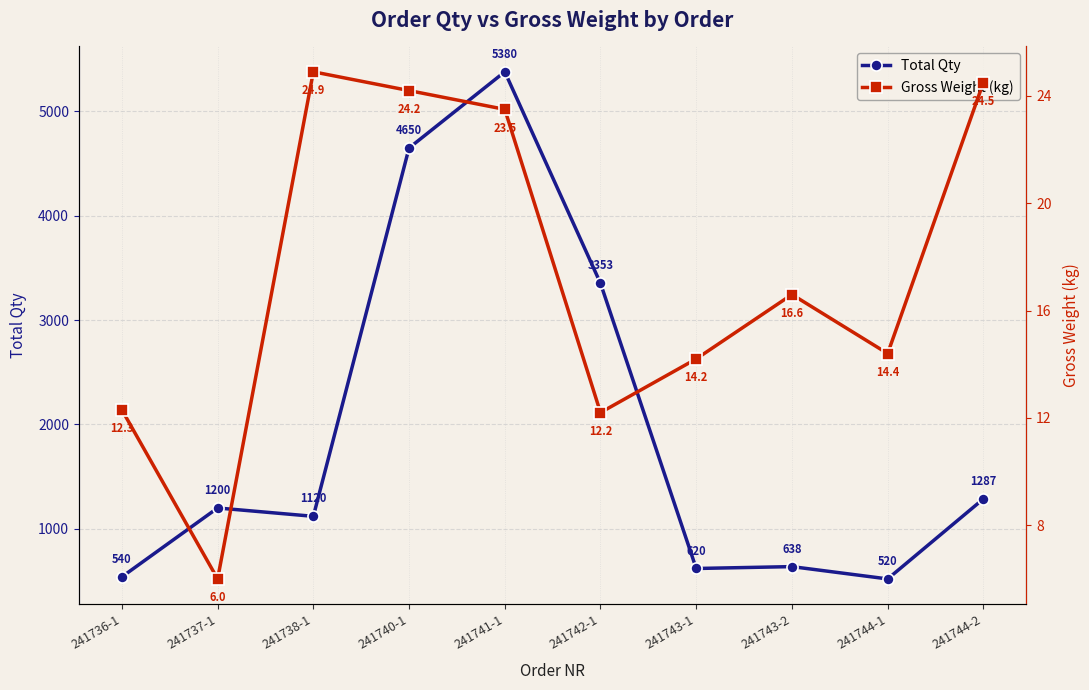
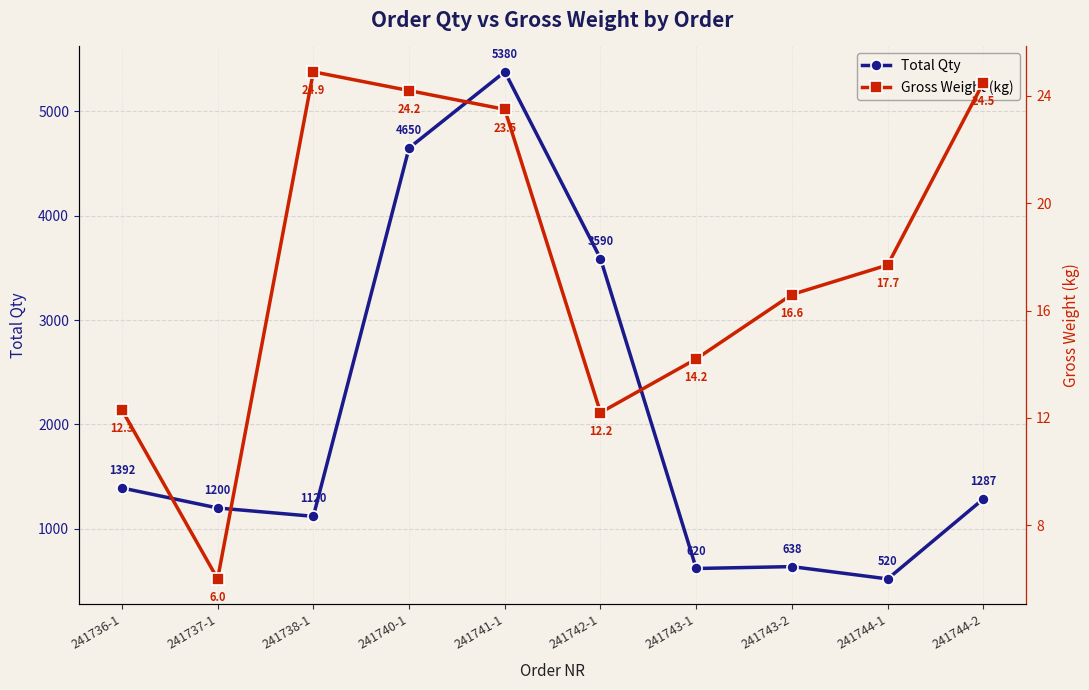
  {
    "Total Qty": {
-     "241736-1": 540,
+     "241736-1": 1392,
      "241737-1": 1200,
      "241738-1": 1120,
      "241740-1": 4650,
      "241741-1": 5380,
-     "241742-1": 3353,
+     "241742-1": 3590,
      "241743-1": 620,
      "241743-2": 638,
      "241744-1": 520,
      "241744-2": 1287
    },
    "Gross Weight (kg)": {
      "241736-1": 12.3,
      "241737-1": 6.0,
      "241738-1": 24.9,
      "241740-1": 24.2,
      "241741-1": 23.5,
      "241742-1": 12.2,
      "241743-1": 14.2,
      "241743-2": 16.6,
-     "241744-1": 14.4
+     "241744-1": 17.7
    }
  }
